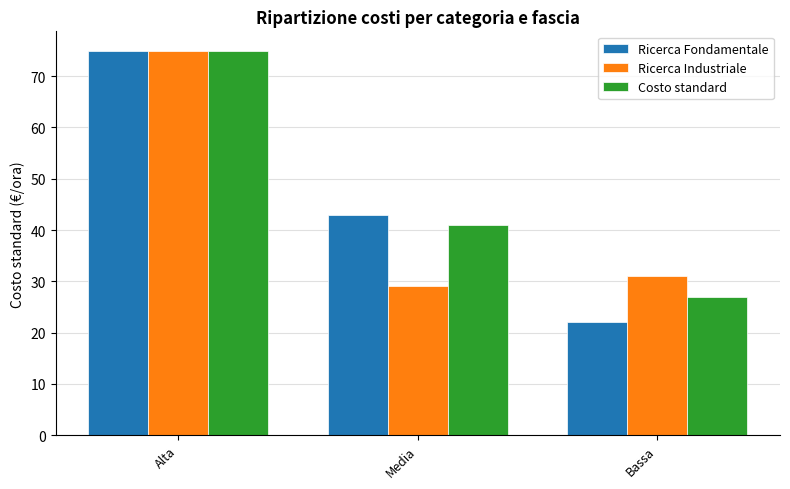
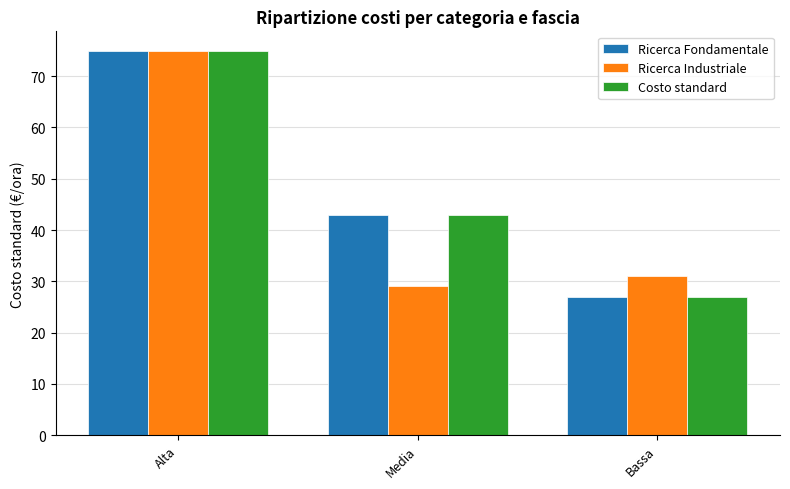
  {
    "Ricerca Fondamentale": {
      "Alta": 75,
      "Media": 43,
-     "Bassa": 22
+     "Bassa": 27
    },
    "Ricerca Industriale": {
      "Alta": 75,
      "Media": 29,
      "Bassa": 31
    },
    "Costo standard": {
      "Alta": 75,
-     "Media": 41,
+     "Media": 43,
      "Bassa": 27
    }
  }
